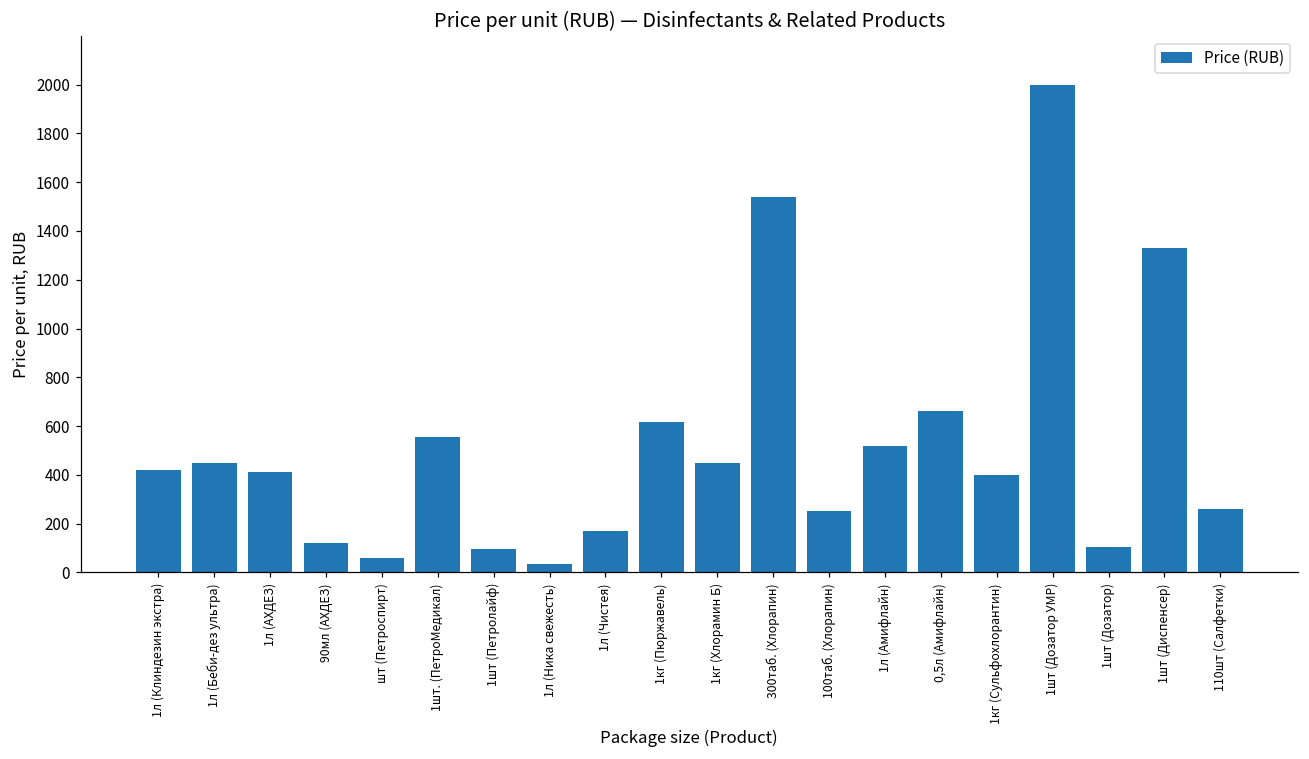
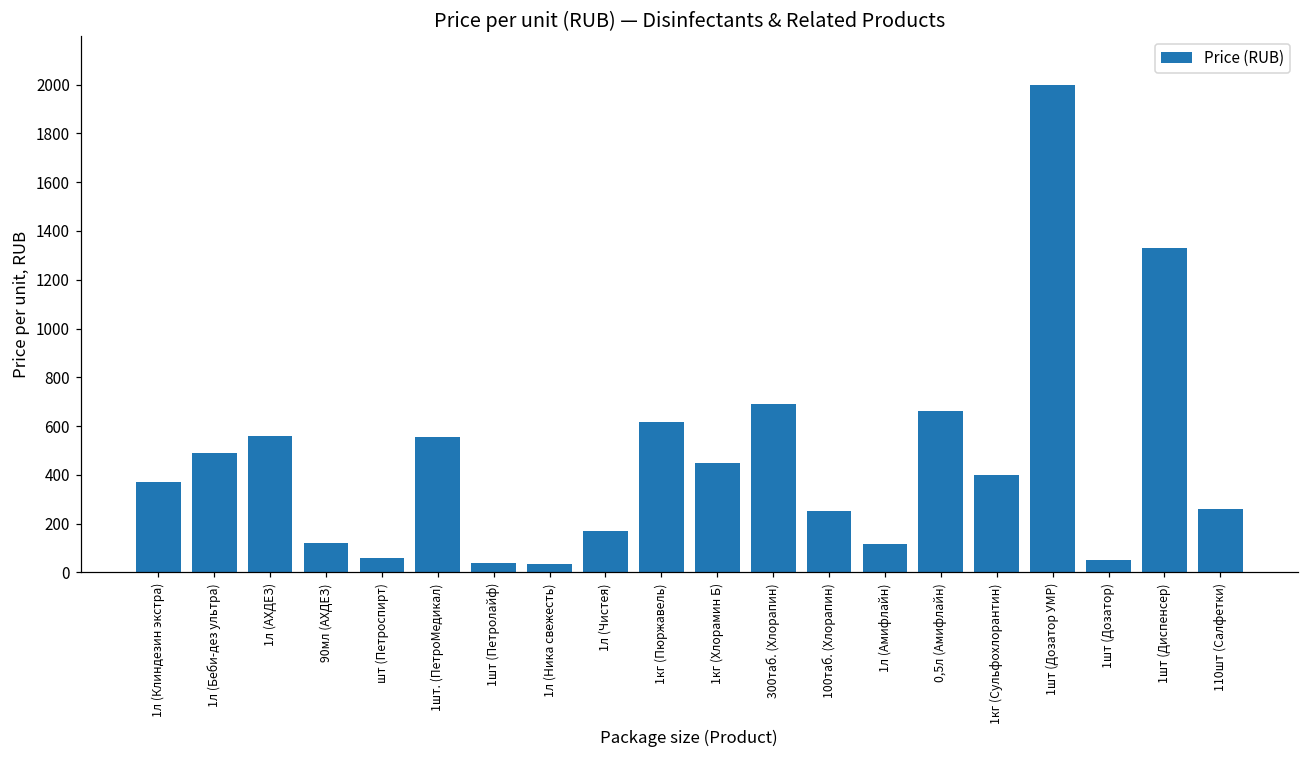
  {
-   "1л (Клиндезин экстра)": 420,
-   "1л (Беби-дез ультра)": 450,
-   "1л (АХДЕЗ)": 410,
+   "1л (Клиндезин экстра)": 370,
+   "1л (Беби-дез ультра)": 490,
+   "1л (АХДЕЗ)": 560,
    "90мл (АХДЕЗ)": 120,
    "шт (Петроспирт)": 60,
    "1шт. (ПетроМедикал)": 550,
-   "1шт (Петролайф)": 100,
+   "1шт (Петролайф)": 40,
    "1л (Ника свежесть)": 30,
    "1л (Чистея)": 170,
    "1кг (Пюржавель)": 620,
    "1кг (Хлорамин Б)": 450,
-   "300таб. (Хлорапин)": 1540,
+   "300таб. (Хлорапин)": 690,
    "100таб. (Хлорапин)": 250,
-   "1л (Амифлайн)": 520,
+   "1л (Амифлайн)": 120,
    "0,5л (Амифлайн)": 660,
    "1кг (Сульфохлорантин)": 400,
    "1шт (Дозатор УМР)": 2000,
-   "1шт (Дозатор)": 100,
+   "1шт (Дозатор)": 50,
    "1шт (Диспенсер)": 1330,
    "110шт (Салфетки)": 260
  }
